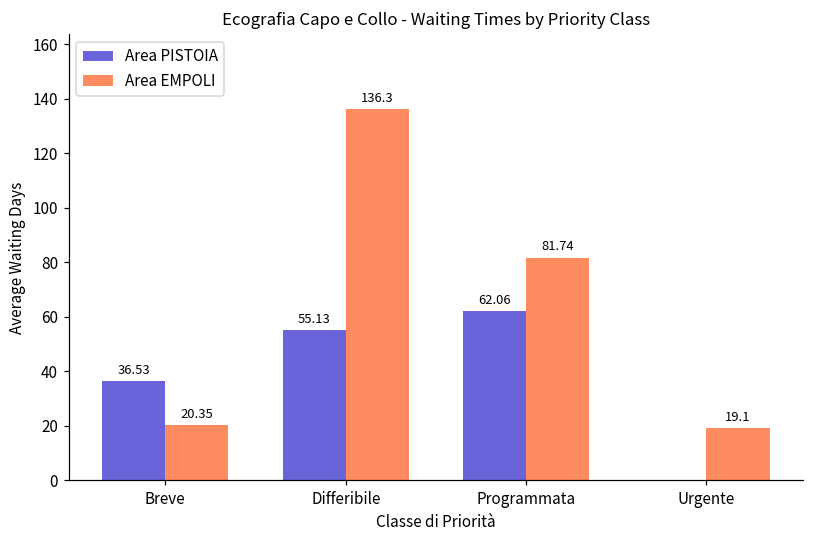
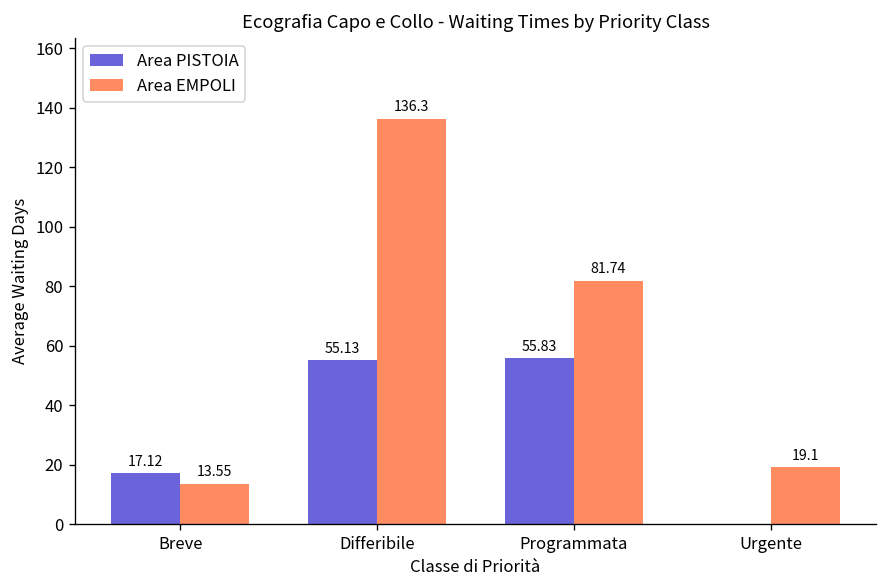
  {
    "Area PISTOIA": {
-     "Breve": 36.53,
+     "Breve": 17.12,
      "Differibile": 55.13,
-     "Programmata": 62.06
+     "Programmata": 55.83
    },
    "Area EMPOLI": {
-     "Breve": 20.35,
+     "Breve": 13.55,
      "Differibile": 136.3,
      "Programmata": 81.74,
      "Urgente": 19.1
    }
  }
